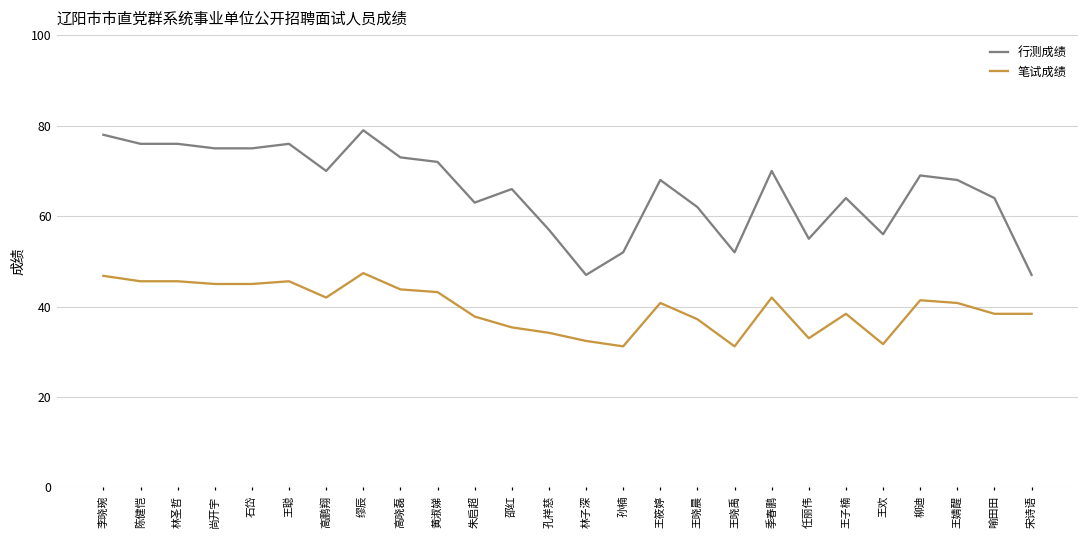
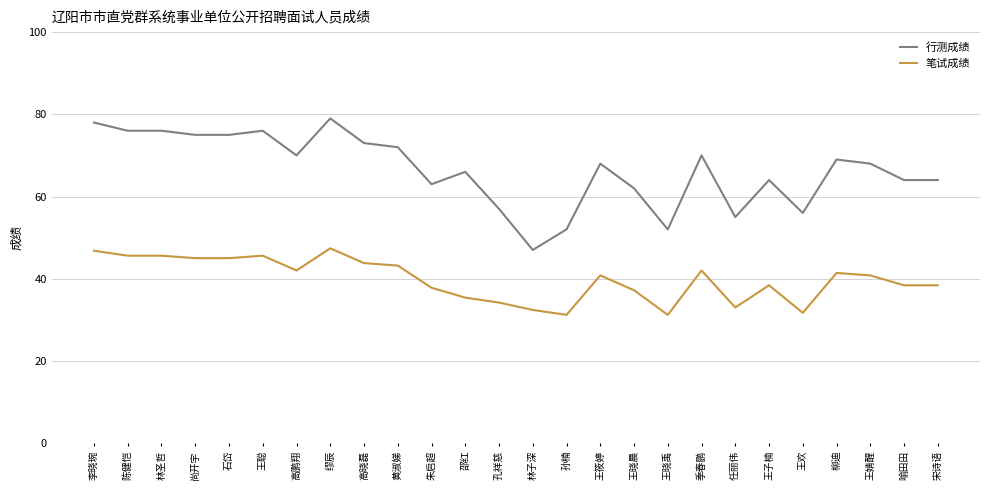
  {
    "行测成绩": {
      "李晓琬": 78,
      "陈健恺": 76,
      "林圣哲": 76,
      "尚开宇": 75,
      "石岱": 75,
      "王聪": 76,
      "高鹏翔": 70,
      "缪辰": 79,
      "高晓磊": 73,
      "黄淑娣": 72,
      "朱启超": 63,
      "邵红": 66,
      "孔祥慈": 57,
      "林子深": 47,
      "孙楠": 52,
      "王筱婷": 68,
      "王晓晨": 62,
      "王晓禹": 52,
      "季春鹏": 70,
      "任丽伟": 55,
      "王子楠": 64,
      "王欢": 56,
      "柳迪": 69,
      "王婧醒": 68,
      "喻田田": 64,
-     "宋诗语": 47
+     "宋诗语": 64
    },
    "笔试成绩": {
      "李晓琬": 47,
      "陈健恺": 46,
      "林圣哲": 46,
      "尚开宇": 45,
      "石岱": 45,
      "王聪": 46,
      "高鹏翔": 42,
      "缪辰": 47,
      "高晓磊": 44,
      "黄淑娣": 43,
      "朱启超": 38,
      "邵红": 35,
      "孔祥慈": 34,
      "林子深": 32,
      "孙楠": 31,
      "王筱婷": 41,
      "王晓晨": 37,
      "王晓禹": 31,
      "季春鹏": 42,
      "任丽伟": 33,
      "王子楠": 38,
      "王欢": 32,
      "柳迪": 41,
      "王婧醒": 41,
      "喻田田": 38,
      "宋诗语": 38
    }
  }
